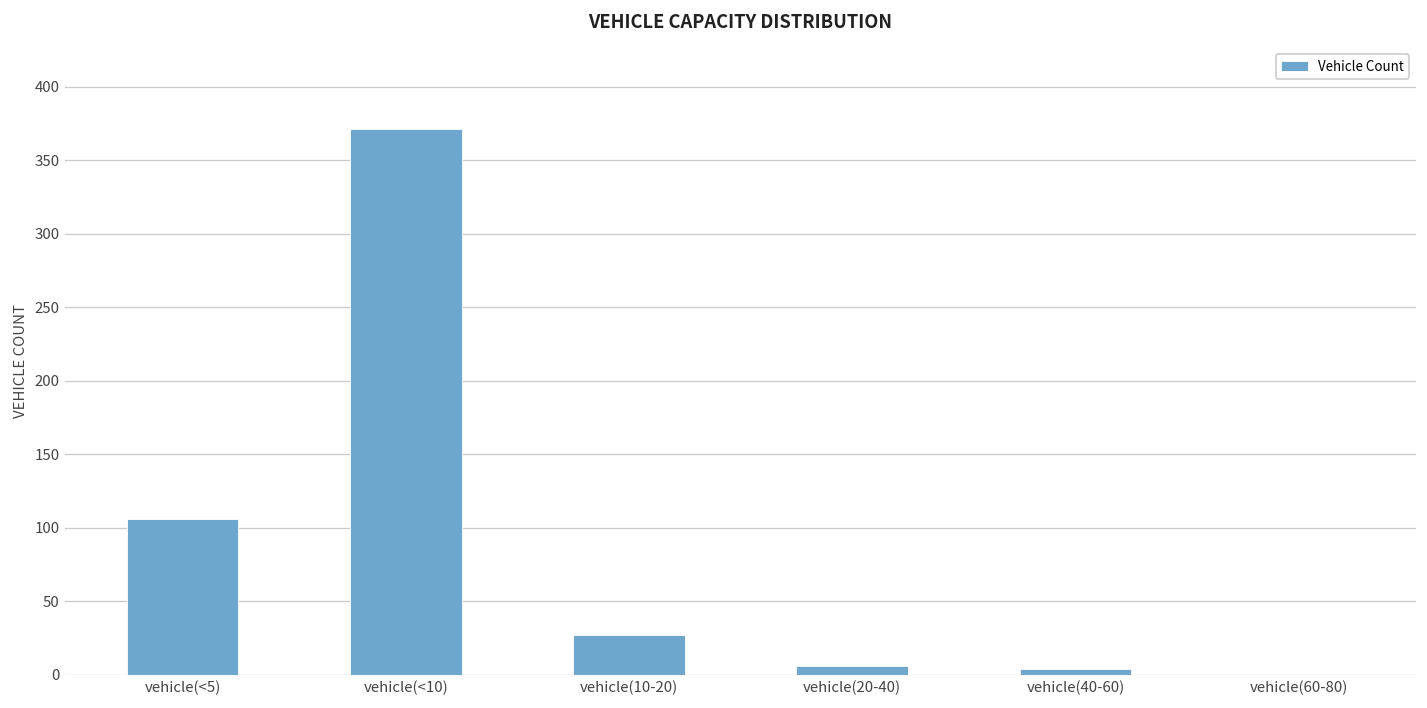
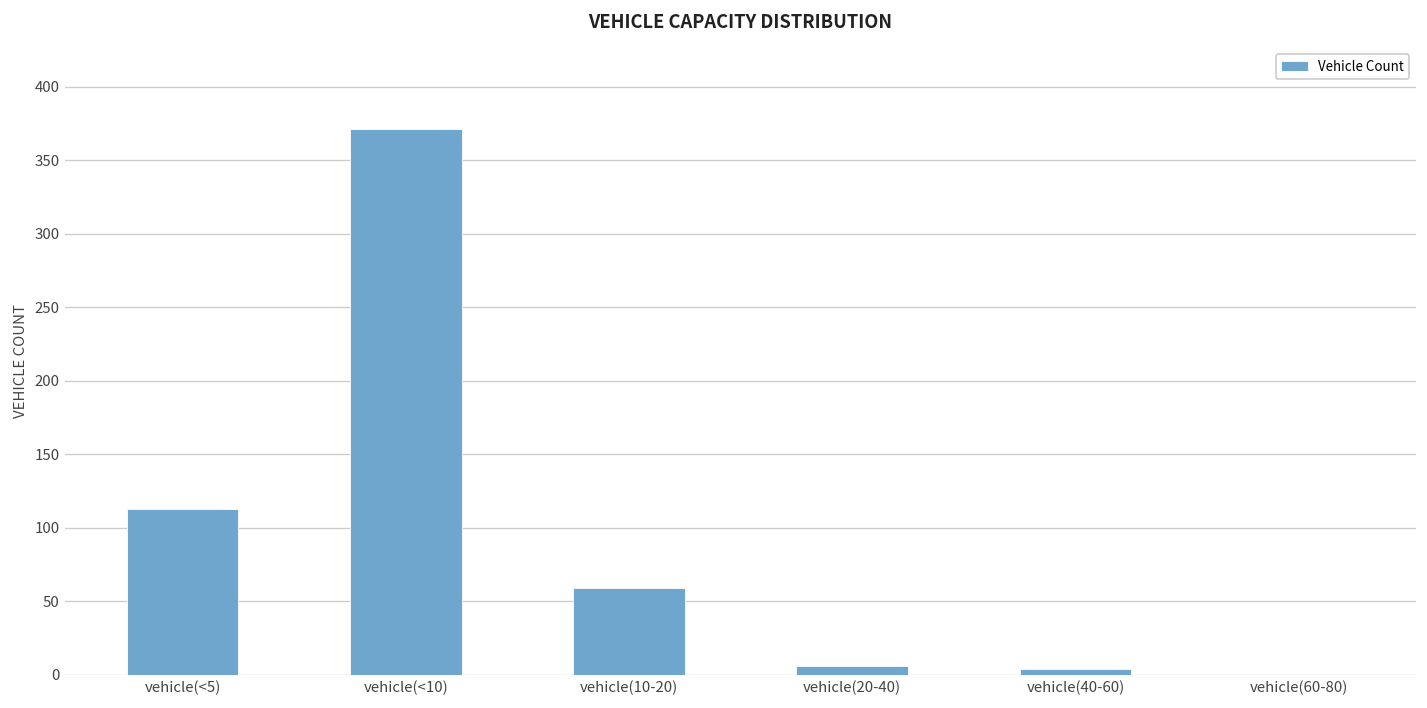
  {
-   "vehicle(<5)": 106,
+   "vehicle(<5)": 113,
    "vehicle(<10)": 371,
-   "vehicle(10-20)": 27,
+   "vehicle(10-20)": 59,
    "vehicle(20-40)": 6,
    "vehicle(40-60)": 4,
    "vehicle(60-80)": 0
  }
